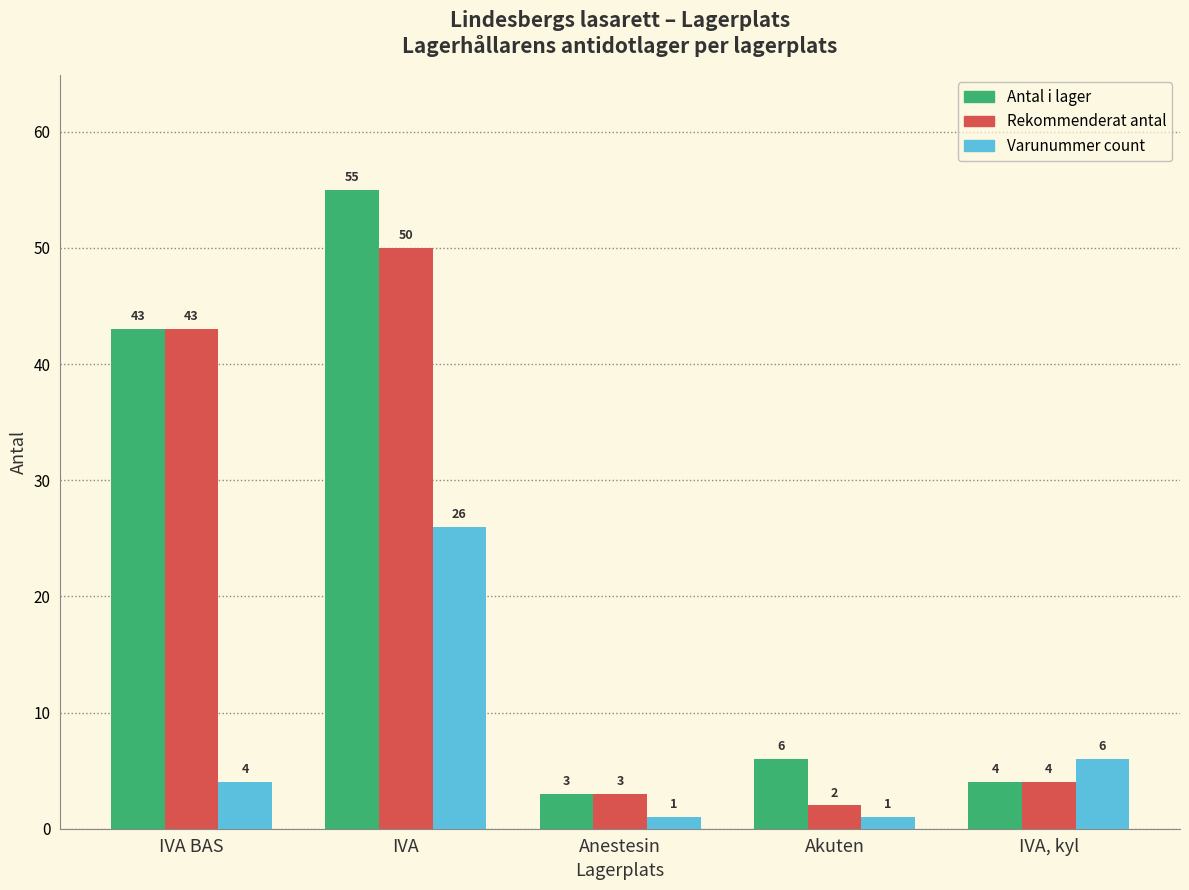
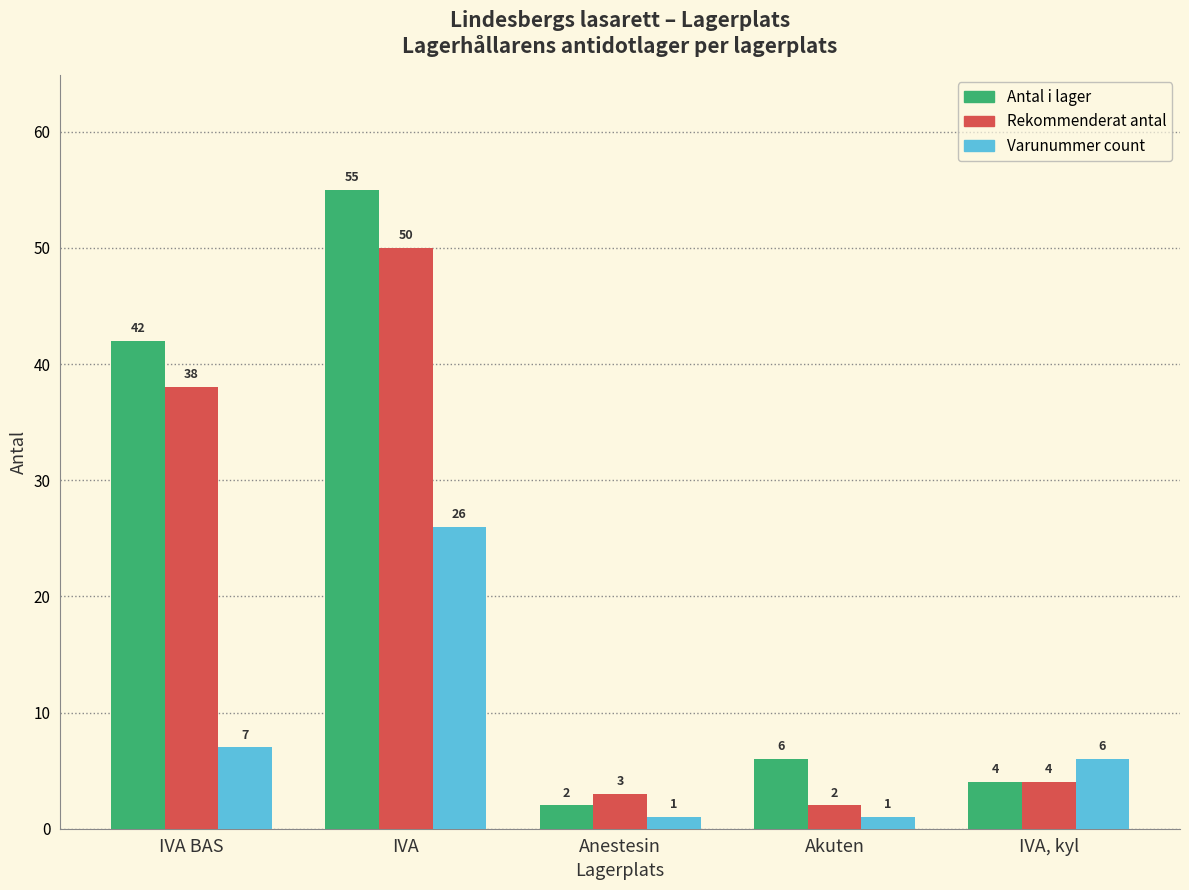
  {
    "Antal i lager": {
-     "IVA BAS": 43,
+     "IVA BAS": 42,
      "IVA": 55,
-     "Anestesin": 3,
+     "Anestesin": 2,
      "Akuten": 6,
      "IVA, kyl": 4
    },
    "Rekommenderat antal": {
-     "IVA BAS": 43,
+     "IVA BAS": 38,
      "IVA": 50,
      "Anestesin": 3,
      "Akuten": 2,
      "IVA, kyl": 4
    },
    "Varunummer count": {
-     "IVA BAS": 4,
+     "IVA BAS": 7,
      "IVA": 26,
      "Anestesin": 1,
      "Akuten": 1,
      "IVA, kyl": 6
    }
  }
